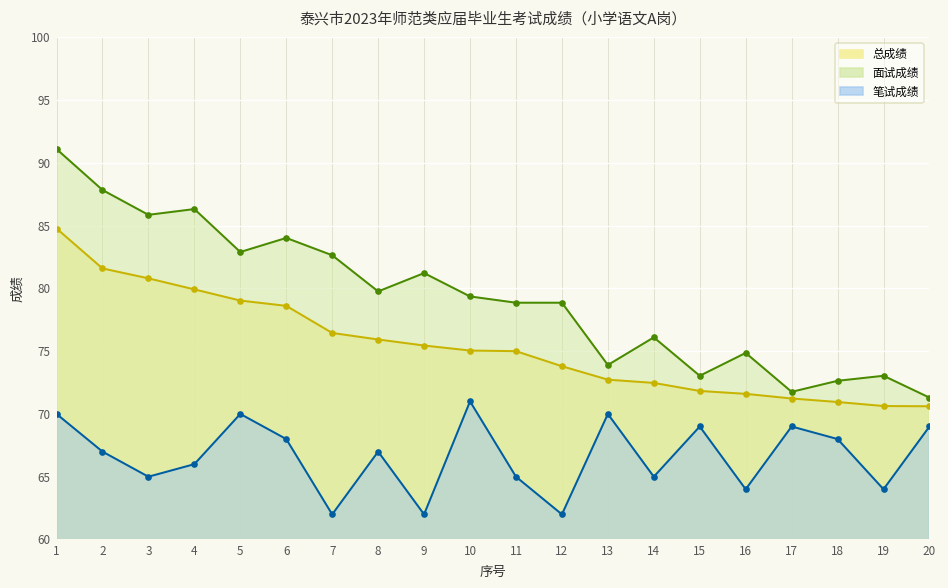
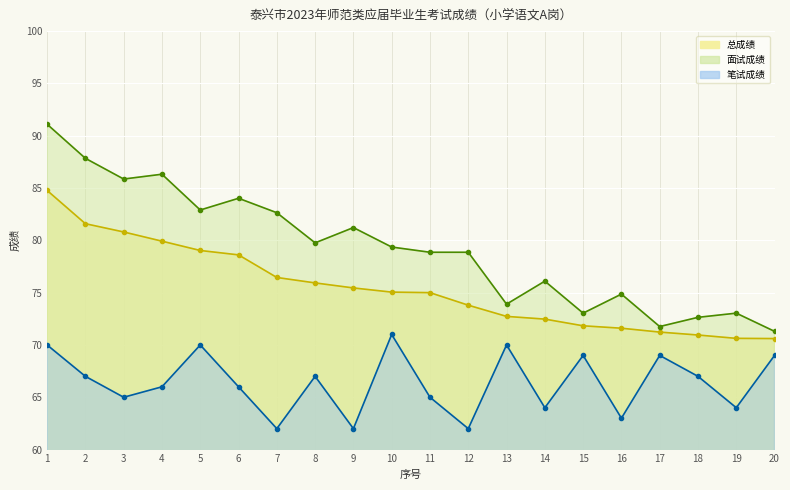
  {
    "笔试成绩": {
      "1": 70,
      "2": 67,
      "3": 65,
      "4": 66,
      "5": 70,
-     "6": 68,
+     "6": 66,
      "7": 62,
      "8": 67,
      "9": 62,
      "10": 71,
      "11": 65,
      "12": 62,
      "13": 70,
-     "14": 65,
+     "14": 64,
      "15": 69,
-     "16": 64,
+     "16": 63,
      "17": 69,
-     "18": 68,
+     "18": 67,
      "19": 64,
      "20": 69
    }
  }
